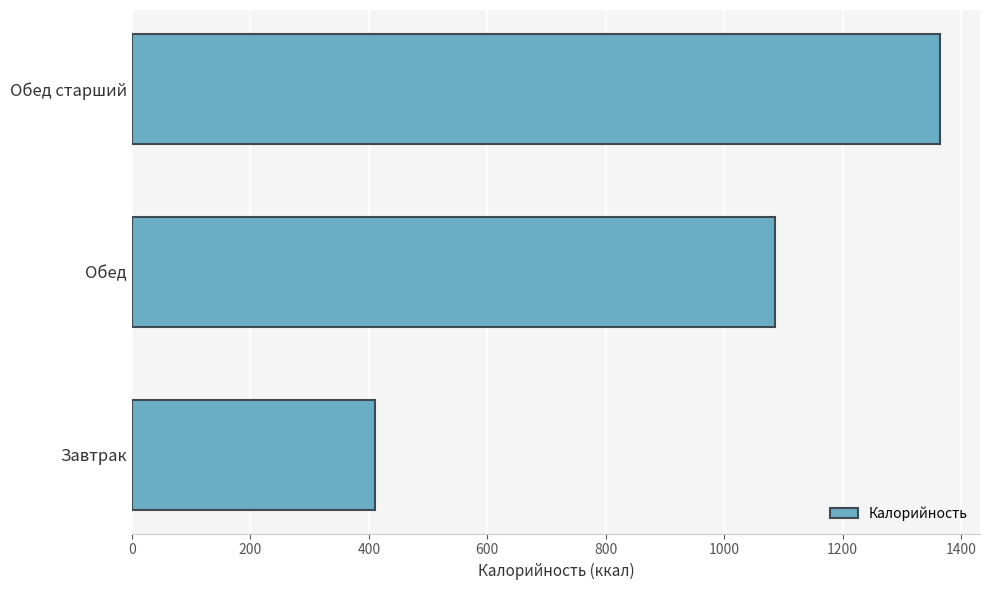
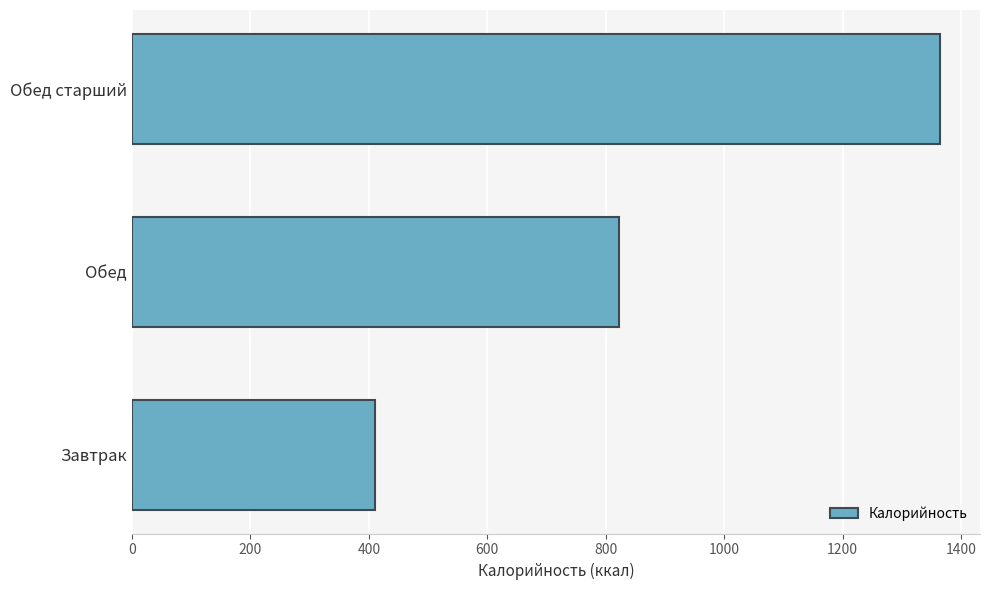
  {
    "Обед старший": 1360,
-   "Обед": 1090,
+   "Обед": 820,
    "Завтрак": 410
  }
